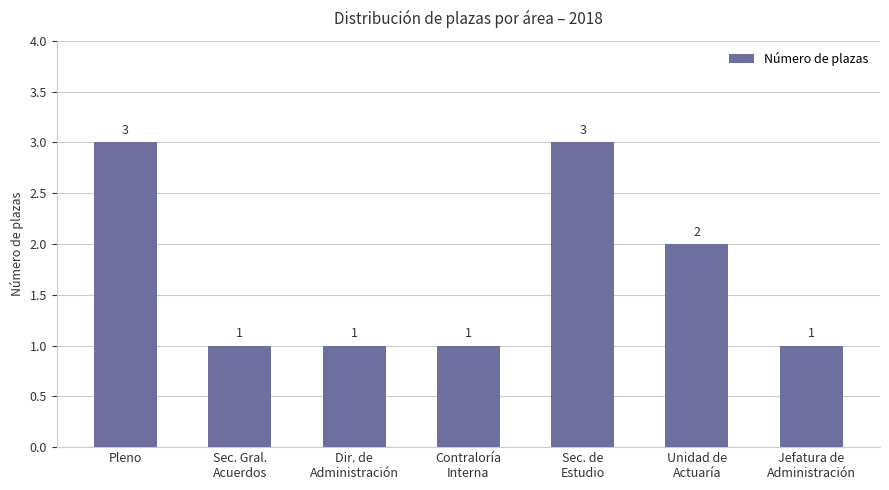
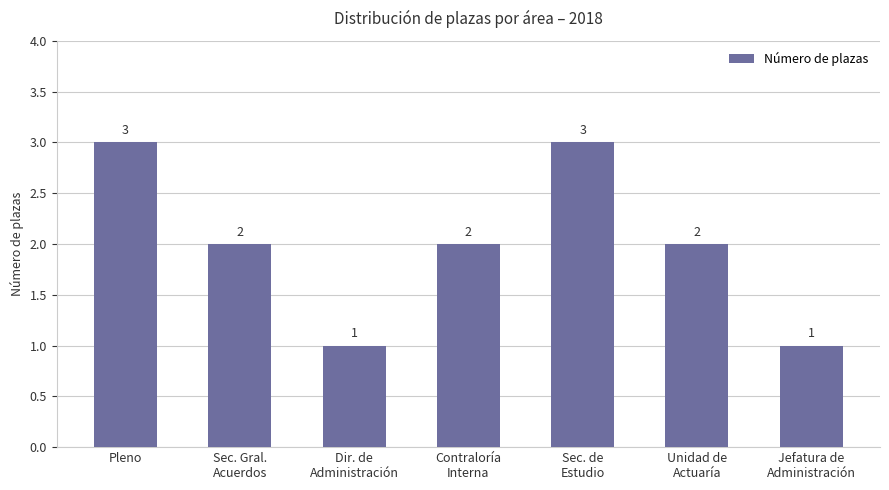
  {
    "Pleno": 3,
-   "Sec. Gral. Acuerdos": 1,
+   "Sec. Gral. Acuerdos": 2,
    "Dir. de Administración": 1,
-   "Contraloría Interna": 1,
+   "Contraloría Interna": 2,
    "Sec. de Estudio": 3,
    "Unidad de Actuaría": 2,
    "Jefatura de Administración": 1
  }
